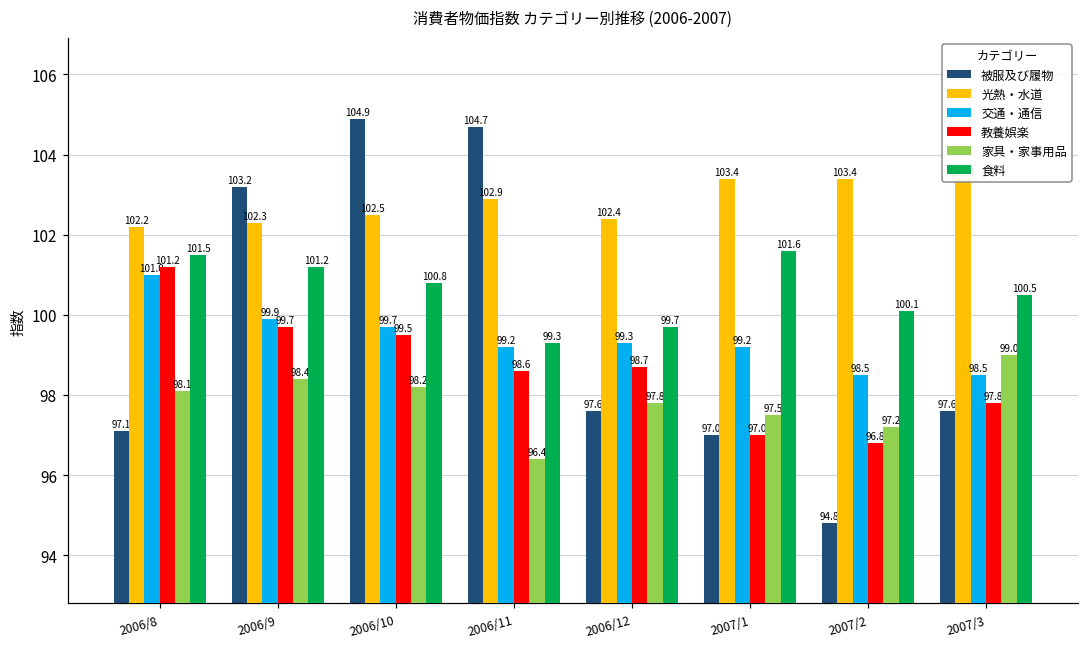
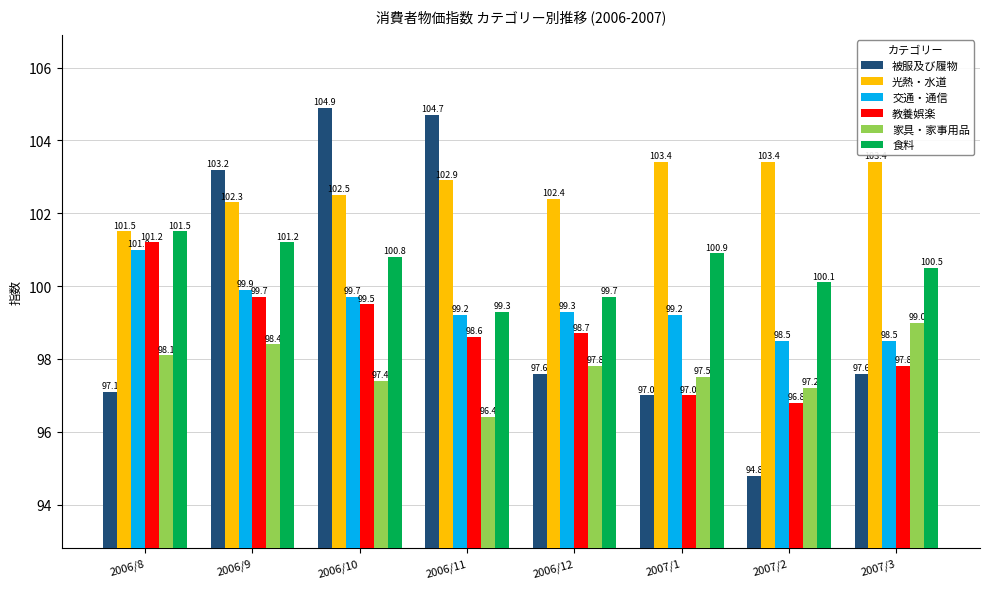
  {
    "被服及び履物": {
      "2006/8": 97.1,
      "2006/9": 103.2,
      "2006/10": 104.9,
      "2006/11": 104.7,
      "2006/12": 97.6,
      "2007/1": 97.0,
      "2007/2": 94.8,
      "2007/3": 97.6
    },
    "光熱・水道": {
-     "2006/8": 102.2,
+     "2006/8": 101.5,
      "2006/9": 102.3,
      "2006/10": 102.5,
      "2006/11": 102.9,
      "2006/12": 102.4,
      "2007/1": 103.4,
      "2007/2": 103.4
    },
    "交通・通信": {
      "2006/8": 101.0,
      "2006/9": 99.9,
      "2006/10": 99.7,
      "2006/11": 99.2,
      "2006/12": 99.3,
      "2007/1": 99.2,
      "2007/2": 98.5,
      "2007/3": 98.5
    },
    "教養娯楽": {
      "2006/8": 101.2,
      "2006/9": 99.7,
      "2006/10": 99.5,
      "2006/11": 98.6,
      "2006/12": 98.7,
      "2007/1": 97.0,
      "2007/2": 96.8,
      "2007/3": 97.8
    },
    "家具・家事用品": {
      "2006/8": 98.1,
      "2006/9": 98.4,
-     "2006/10": 98.2,
+     "2006/10": 97.4,
      "2006/11": 96.4,
      "2006/12": 97.8,
      "2007/1": 97.5,
      "2007/2": 97.2,
      "2007/3": 99.0
    },
    "食料": {
      "2006/8": 101.5,
      "2006/9": 101.2,
      "2006/10": 100.8,
      "2006/11": 99.3,
      "2006/12": 99.7,
-     "2007/1": 101.6,
+     "2007/1": 100.9,
      "2007/2": 100.1,
      "2007/3": 100.5
    }
  }
